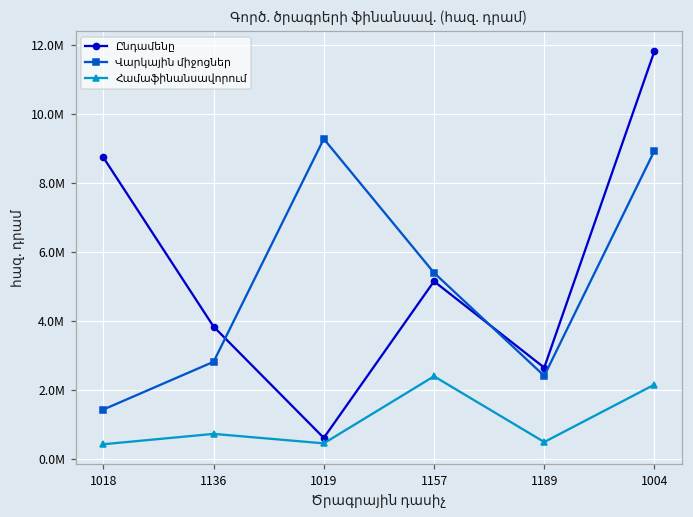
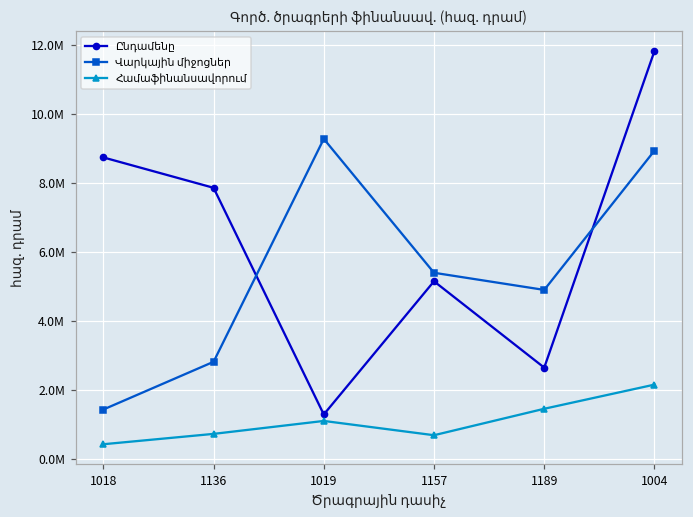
  {
    "Ընդամենը": {
      "1018": 8700000,
-     "1136": 3800000,
-     "1019": 600000,
+     "1136": 7900000,
+     "1019": 1300000,
      "1157": 5200000,
      "1189": 2700000,
      "1004": 11800000
    },
    "Վարկային միջոցներ": {
      "1018": 1400000,
      "1136": 2800000,
      "1019": 9300000,
      "1157": 5400000,
-     "1189": 2400000,
+     "1189": 4900000,
      "1004": 8900000
    },
    "Համաֆինանսավորում": {
      "1018": 400000,
      "1136": 700000,
-     "1019": 500000,
-     "1157": 2400000,
-     "1189": 500000,
+     "1019": 1100000,
+     "1157": 700000,
+     "1189": 1500000,
      "1004": 2200000
    }
  }
